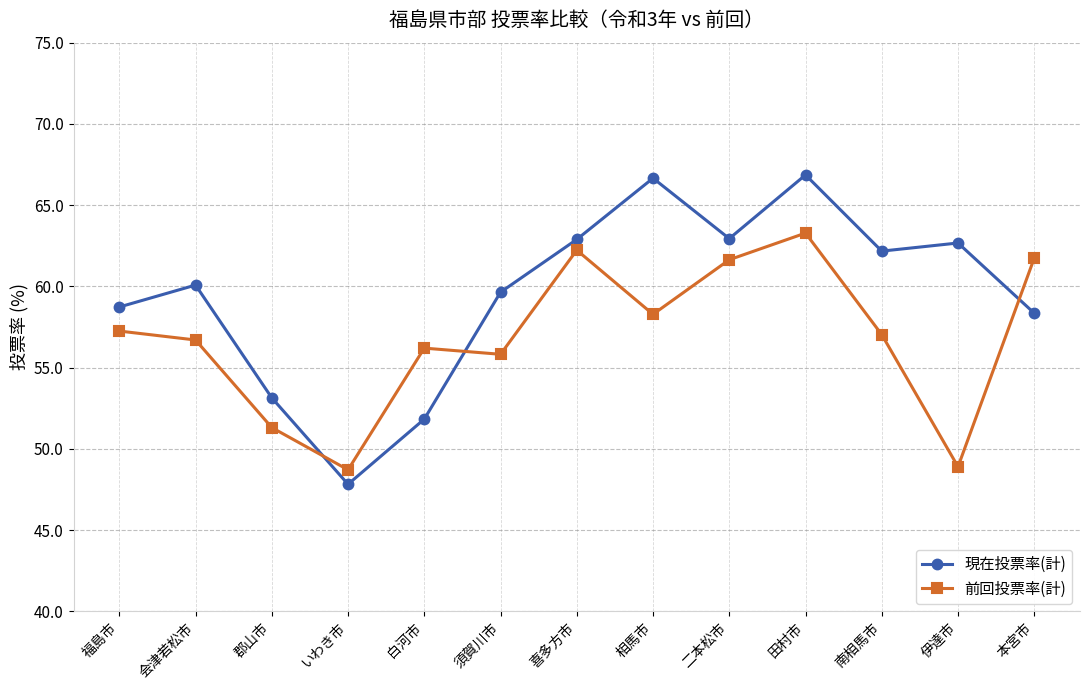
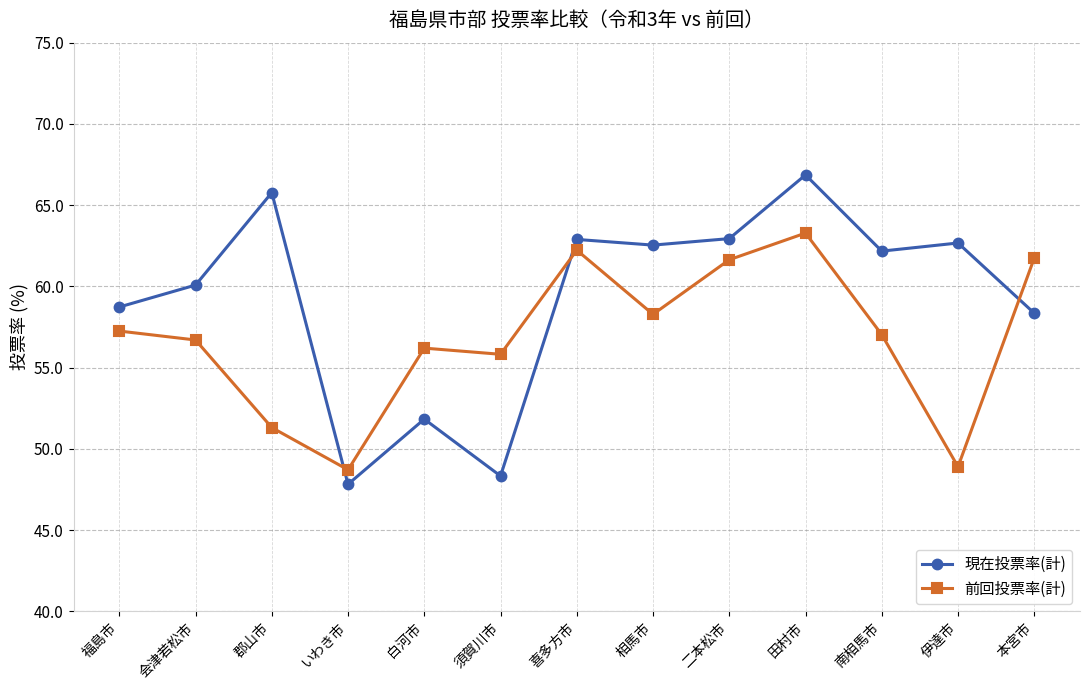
  {
    "現在投票率(計)": {
      "福島市": 58.7,
      "会津若松市": 60.1,
-     "郡山市": 53.1,
+     "郡山市": 65.8,
      "いわき市": 47.8,
      "白河市": 51.8,
-     "須賀川市": 59.6,
+     "須賀川市": 48.3,
      "喜多方市": 62.9,
-     "相馬市": 66.7,
+     "相馬市": 62.5,
      "二本松市": 62.9,
      "田村市": 66.9,
      "南相馬市": 62.2,
      "伊達市": 62.7,
      "本宮市": 58.4
    },
    "前回投票率(計)": {
      "福島市": 57.3,
      "会津若松市": 56.7,
      "郡山市": 51.3,
      "いわき市": 48.7,
      "白河市": 56.2,
      "須賀川市": 55.8,
      "喜多方市": 62.2,
      "相馬市": 58.3,
      "二本松市": 61.6,
      "田村市": 63.3,
      "南相馬市": 57.0,
      "伊達市": 48.9,
      "本宮市": 61.7
    }
  }
